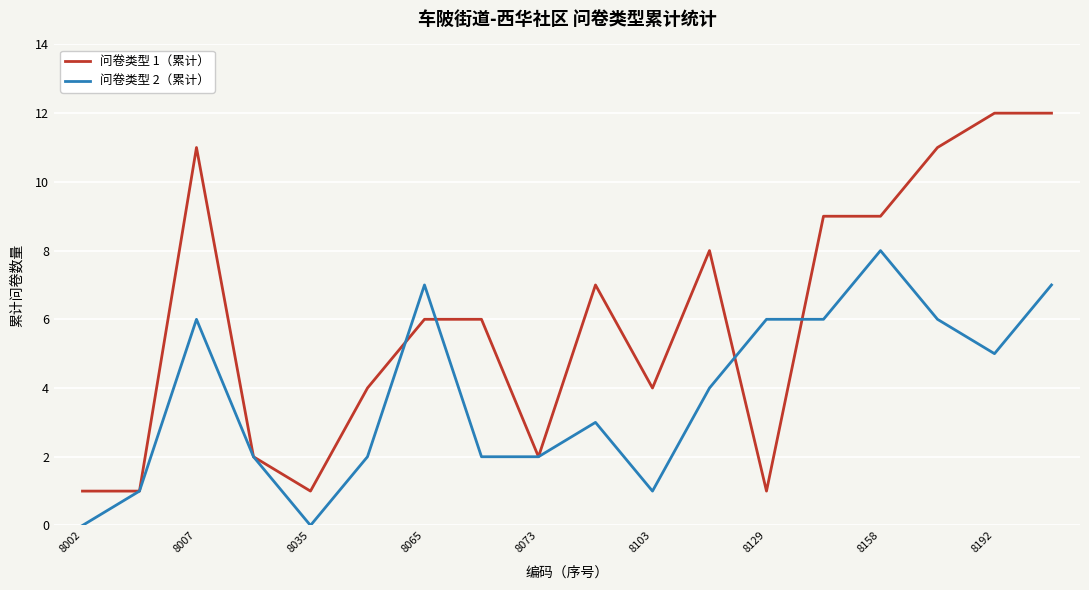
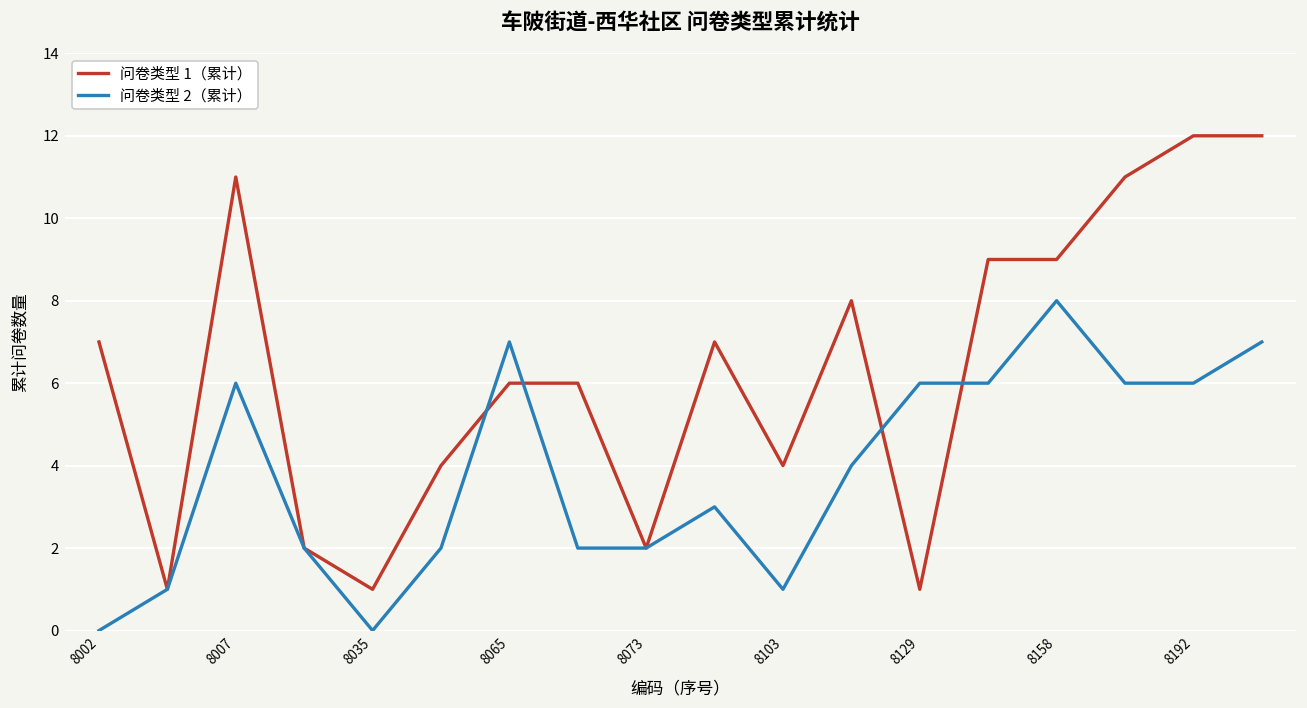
  {
    "问卷类型 1（累计）": {
-     "8002": 1,
+     "8002": 7,
      "8007": 11,
      "8035": 1,
      "8065": 6,
      "8103": 4,
      "8129": 1,
      "8158": 9,
      "8192": 12
    },
    "问卷类型 2（累计）": {
      "8002": 0,
      "8007": 6,
      "8035": 0,
      "8065": 7,
      "8103": 1,
      "8129": 6,
      "8158": 8,
-     "8192": 5
+     "8192": 6
    }
  }
